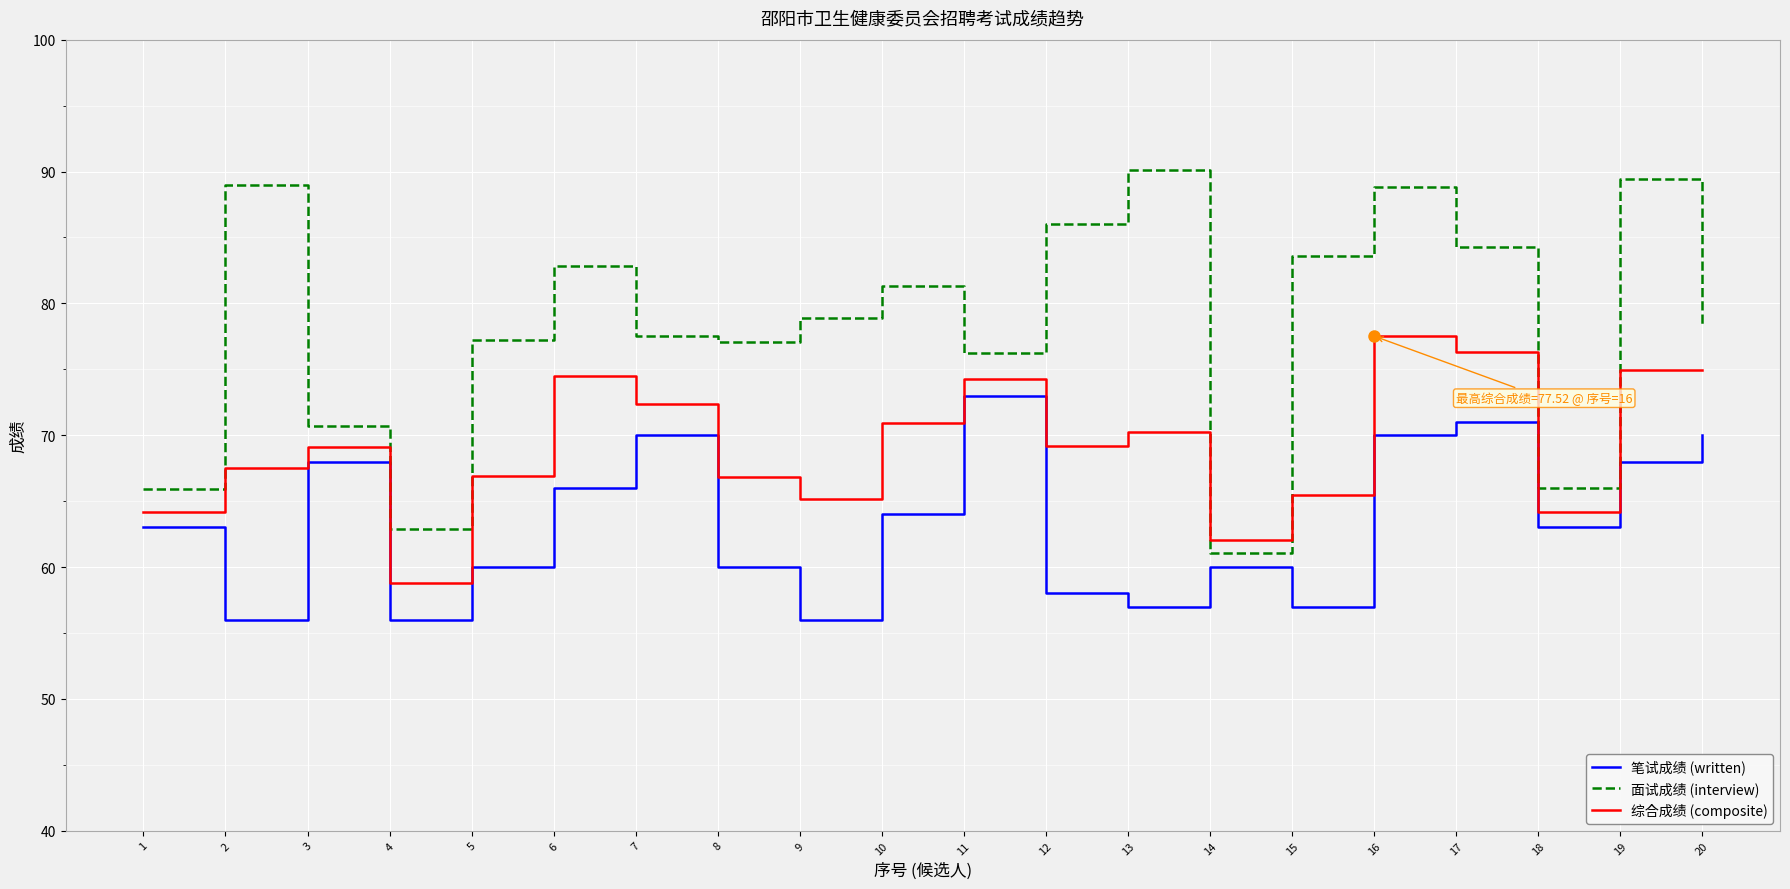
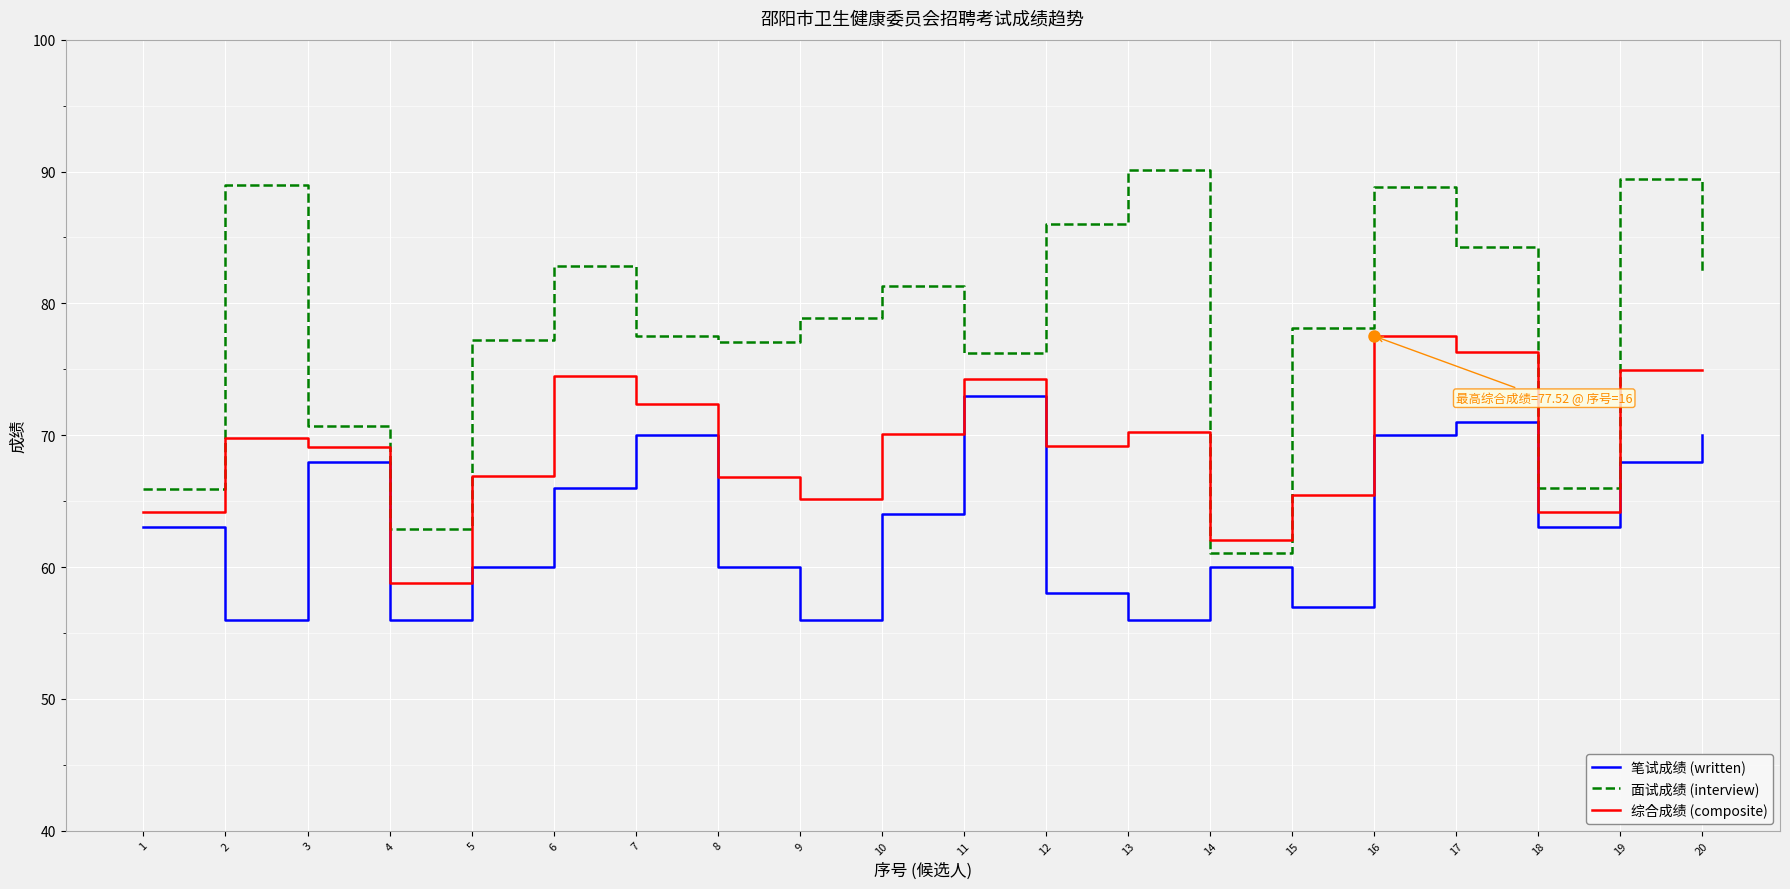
  {
    "笔试成绩 (written)": {
      "1": 63,
      "2": 56,
      "3": 68,
      "4": 56,
      "5": 60,
      "6": 66,
      "7": 70,
      "8": 60,
      "9": 56,
      "10": 64,
      "11": 73,
      "12": 58,
-     "13": 57,
+     "13": 56,
      "14": 60,
      "15": 57,
      "16": 70,
      "17": 71,
      "18": 63,
      "19": 68,
      "20": 70
    },
    "面试成绩 (interview)": {
      "1": 65.9,
      "2": 89.0,
      "3": 70.7,
      "4": 62.9,
      "5": 77.2,
      "6": 82.8,
      "7": 77.5,
      "8": 77.1,
      "9": 78.9,
      "10": 81.3,
      "11": 76.2,
      "12": 86.0,
      "13": 90.1,
      "14": 61.1,
-     "15": 83.6,
+     "15": 78.1,
      "16": 88.8,
      "17": 84.3,
      "18": 66.0,
      "19": 89.4,
-     "20": 78.4
+     "20": 82.3
    },
    "综合成绩 (composite)": {
      "1": 64.2,
-     "2": 67.5,
+     "2": 69.8,
      "3": 69.1,
      "4": 58.8,
      "5": 66.9,
      "6": 74.5,
      "7": 72.4,
      "8": 66.8,
      "9": 65.2,
-     "10": 70.9,
+     "10": 70.1,
      "11": 74.3,
      "12": 69.2,
      "13": 70.2,
      "14": 62.0,
      "15": 65.4,
      "18": 64.2,
      "20": 74.9
    }
  }
